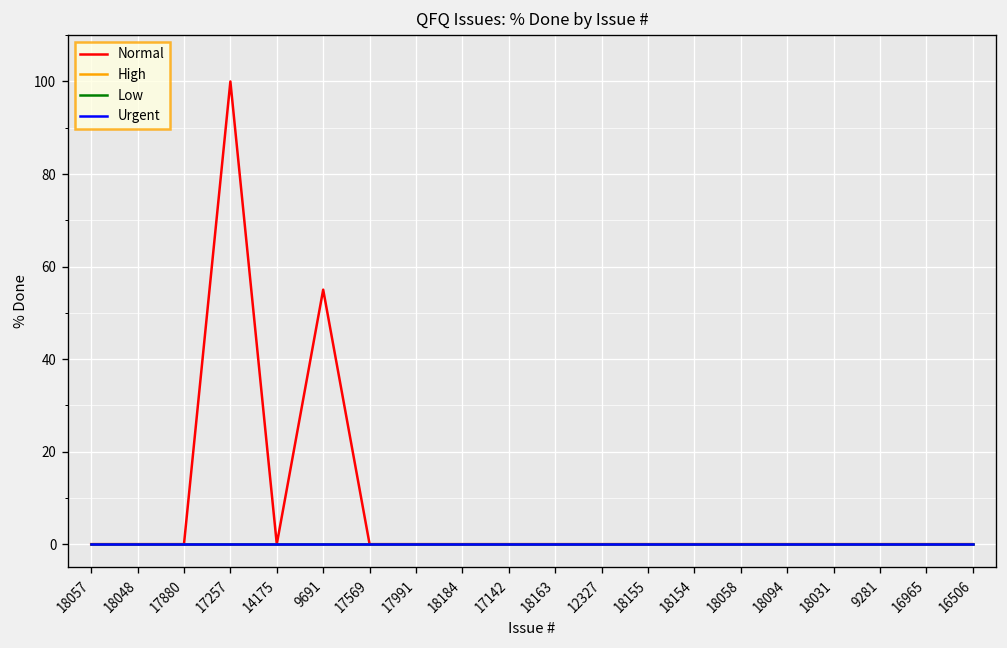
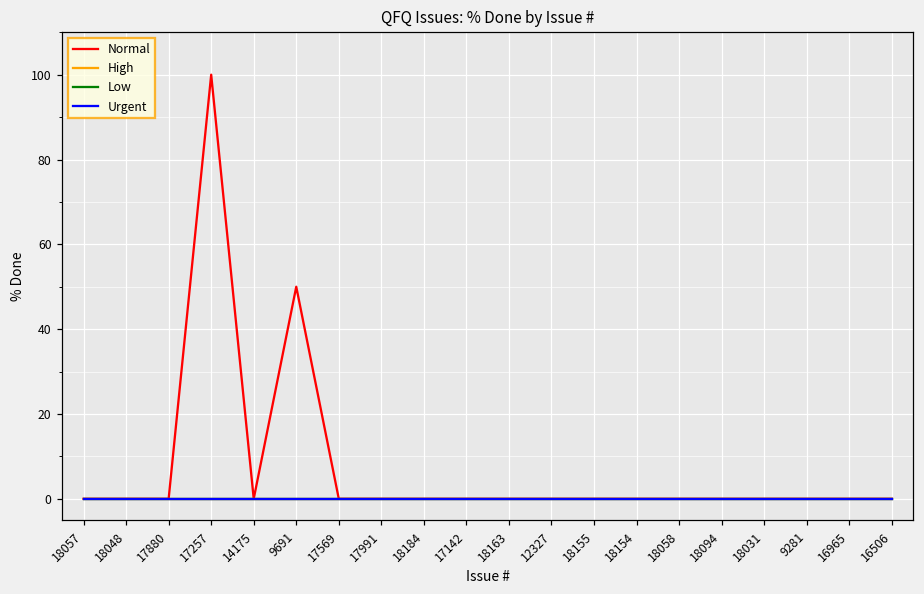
  {
    "Normal": {
      "17257": 100,
-     "9691": 55
+     "9691": 50
    },
    "Urgent": {
      "17257": 0,
      "9691": 0
    }
  }
